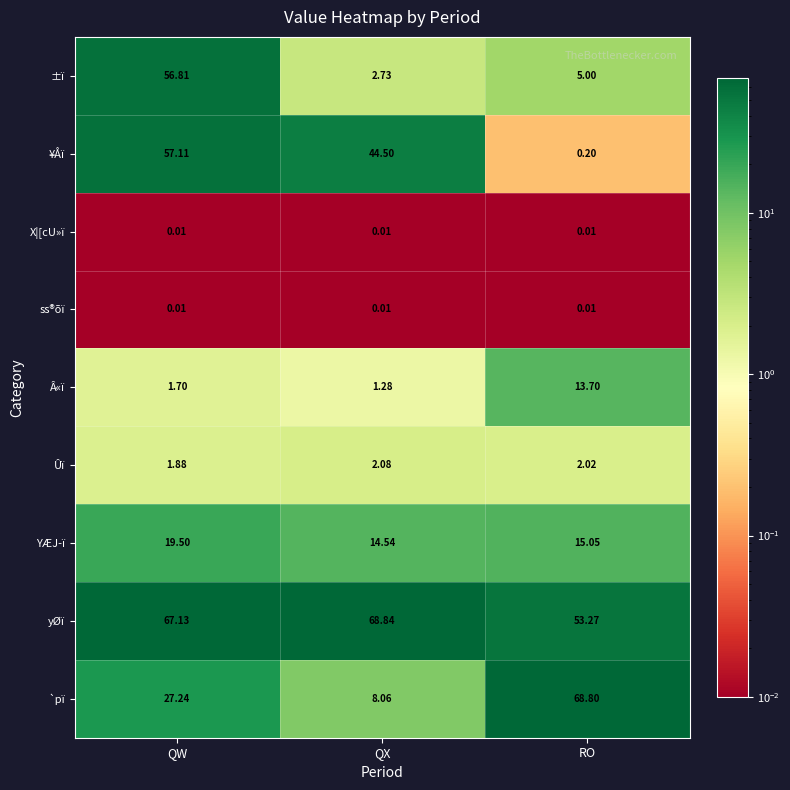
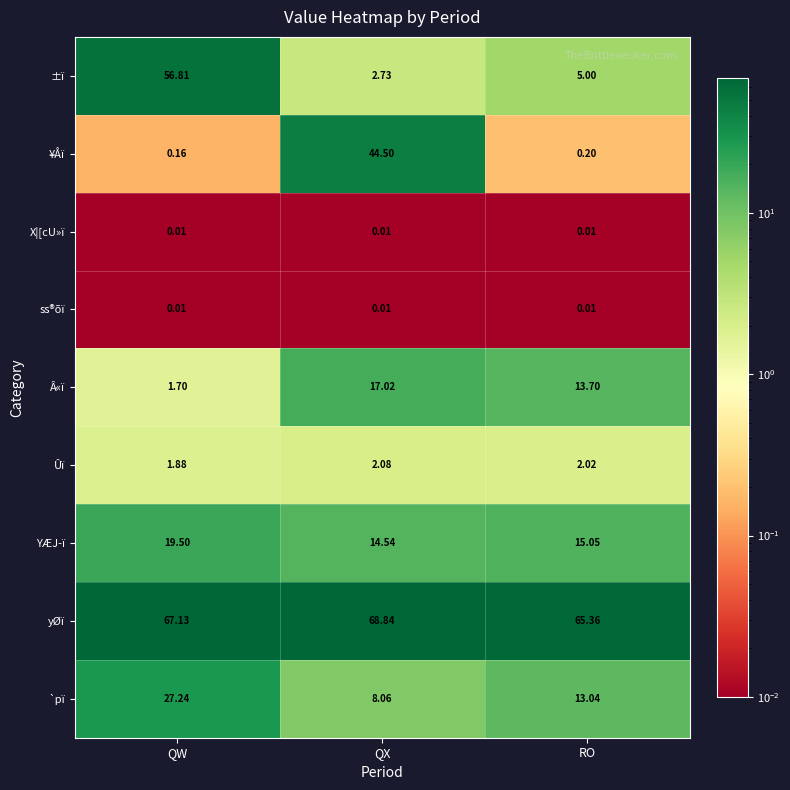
  {
    "±ï": {
      "QW": 56.81,
      "QX": 2.73
    },
    "¥Åï": {
-     "QW": 57.11,
+     "QW": 0.16,
      "QX": 44.50,
      "RO": 0.20
    },
    "X|[cU»ï": {
      "QW": 0.01,
      "QX": 0.01,
      "RO": 0.01
    },
    "ss®õï": {
      "QW": 0.01,
      "QX": 0.01,
      "RO": 0.01
    },
    "Â«ï": {
      "QW": 1.70,
-     "QX": 1.28,
+     "QX": 17.02,
      "RO": 13.70
    },
    "Ûï": {
      "QW": 1.88,
      "QX": 2.08,
      "RO": 2.02
    },
    "YÆJ­ï": {
      "QW": 19.50,
      "QX": 14.54,
      "RO": 15.05
    },
    "yØï": {
      "QW": 67.13,
      "QX": 68.84,
-     "RO": 53.27
+     "RO": 65.36
    },
    "`pï": {
      "QW": 27.24,
      "QX": 8.06,
-     "RO": 68.80
+     "RO": 13.04
    }
  }
